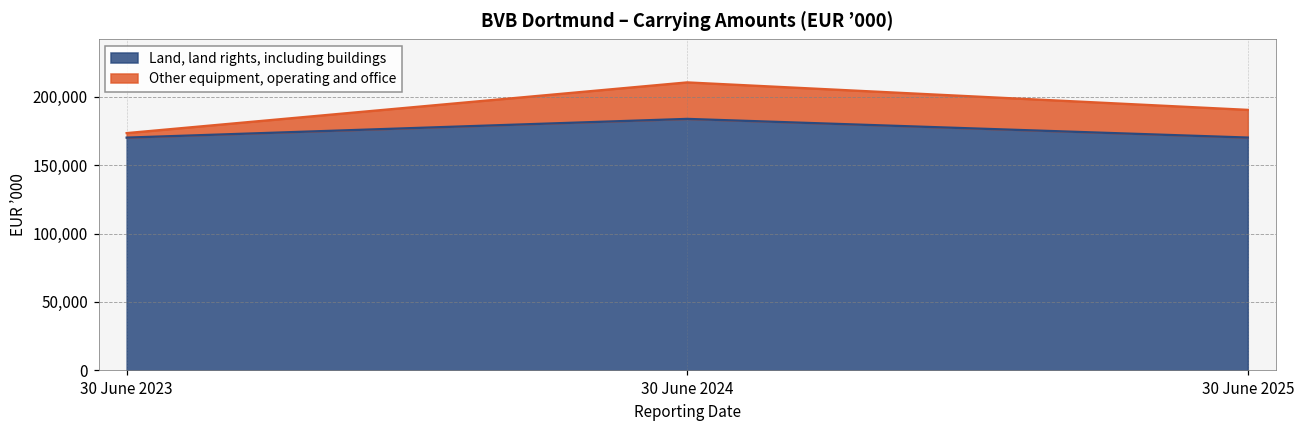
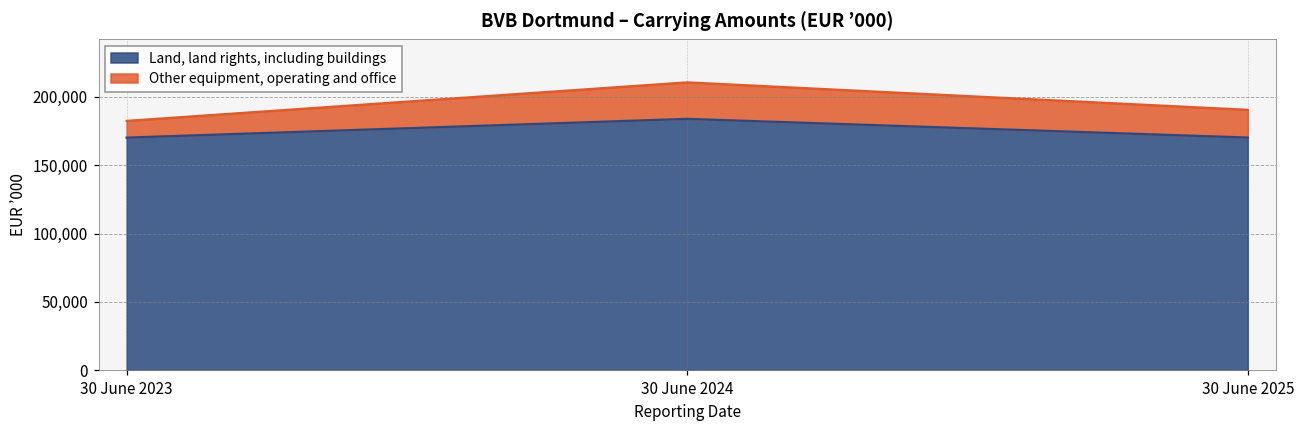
  {
    "Land, land rights, including buildings": {
      "30 June 2023": "170,000",
      "30 June 2024": "184,000",
      "30 June 2025": "170,000"
    },
    "Other equipment, operating and office": {
-     "30 June 2023": "3,000"
+     "30 June 2023": "12,000"
    }
  }
